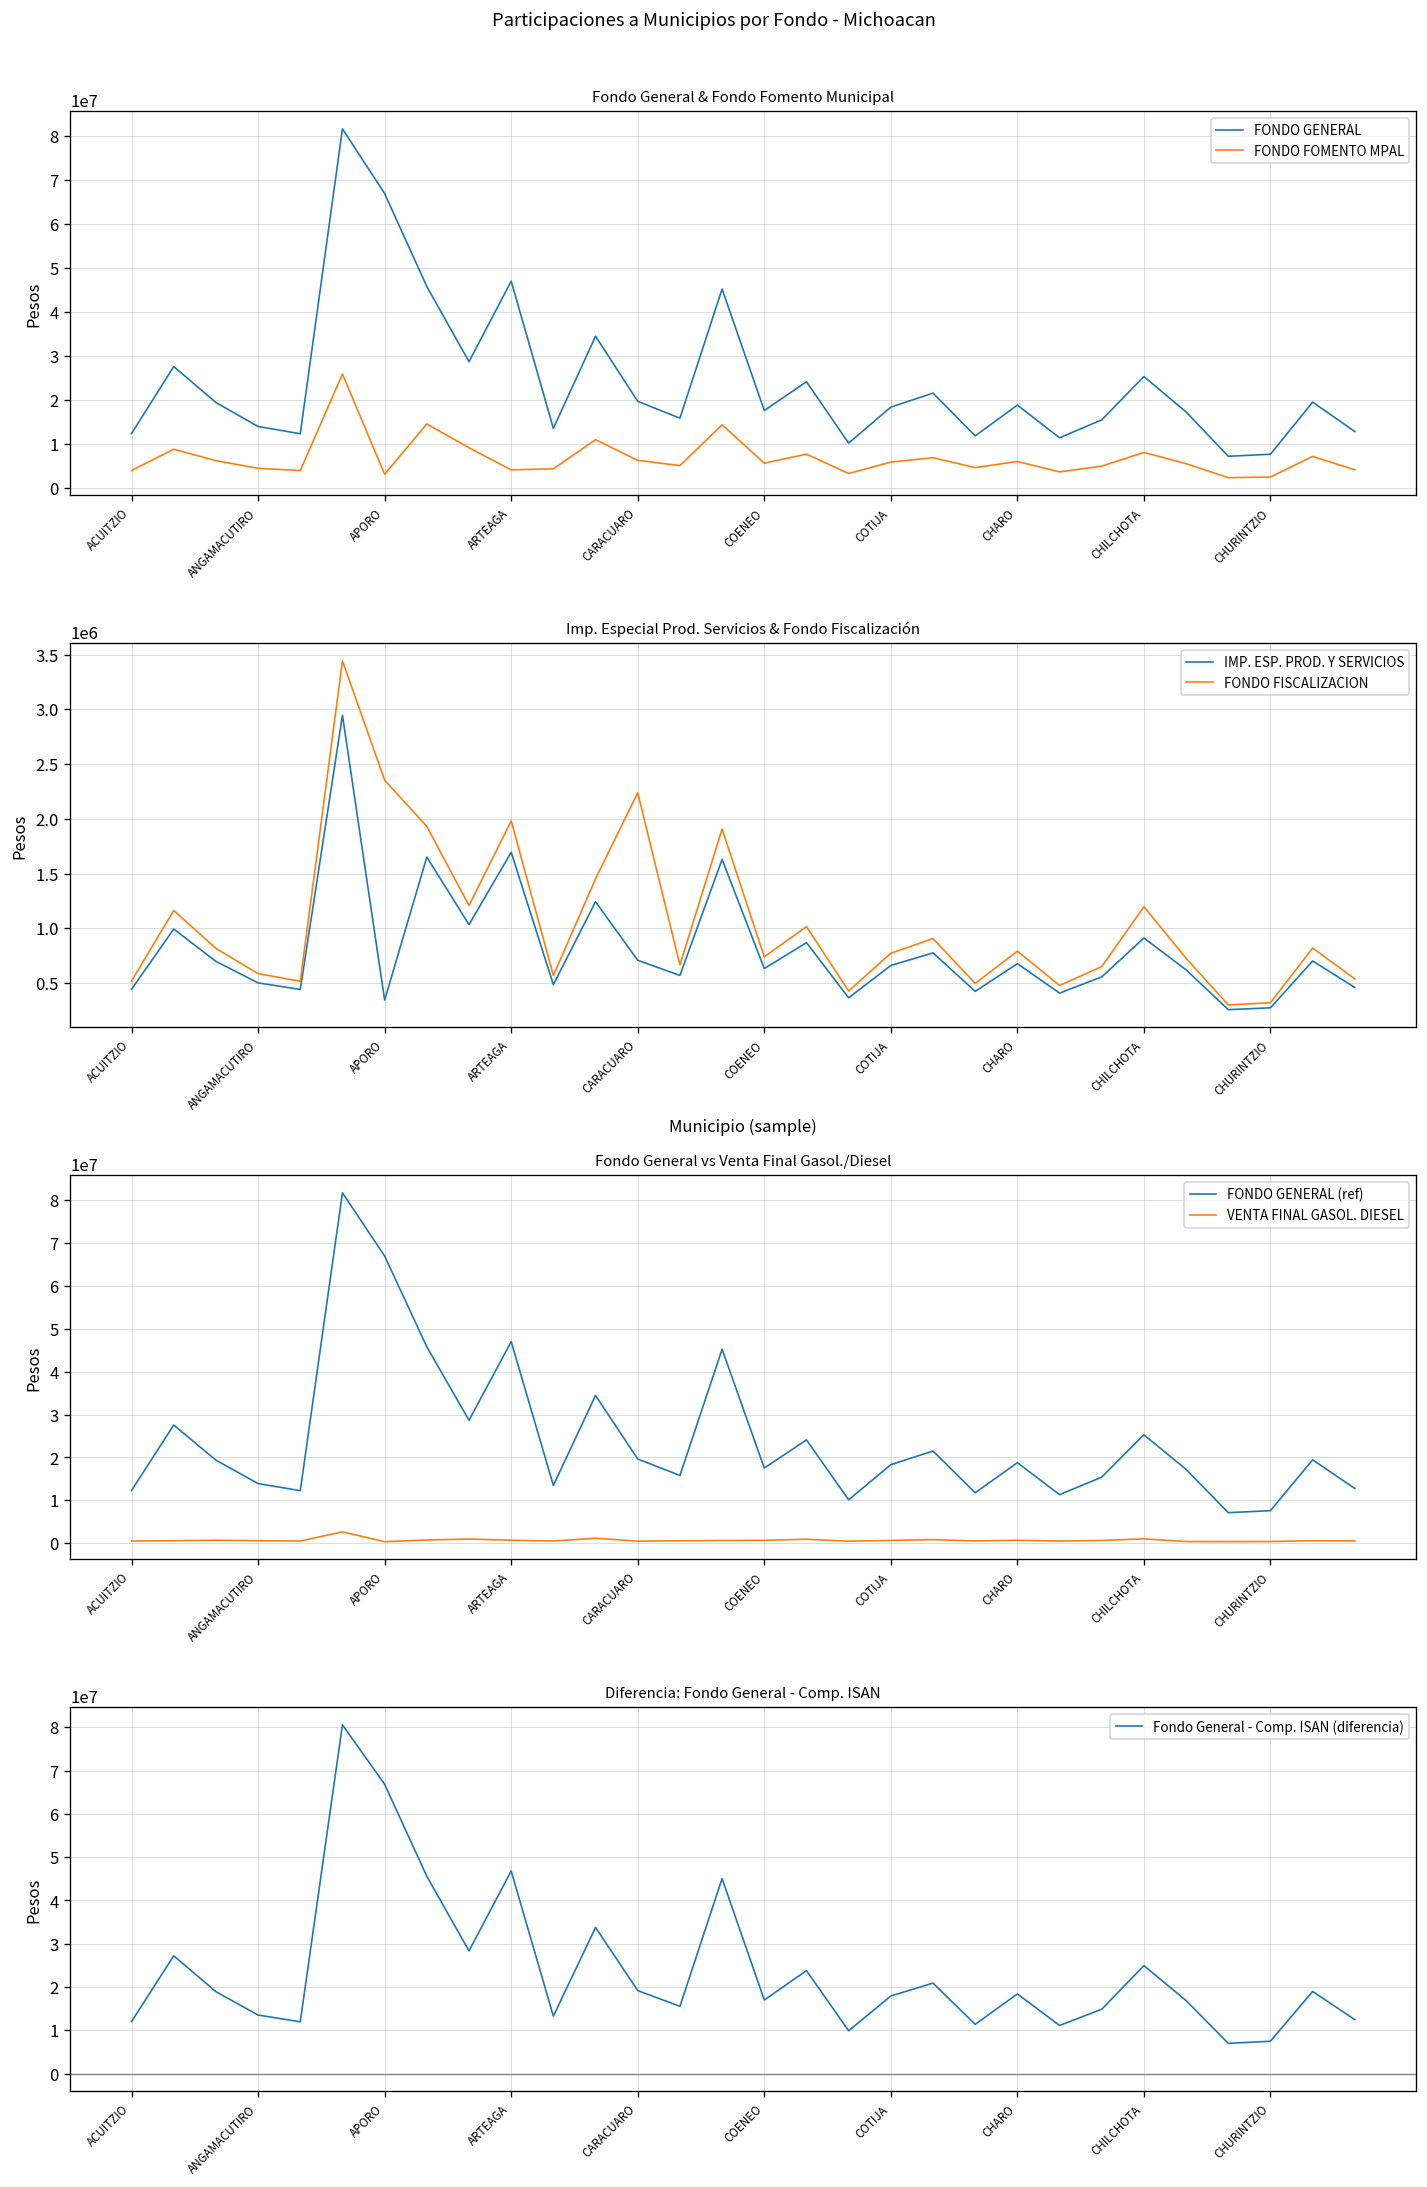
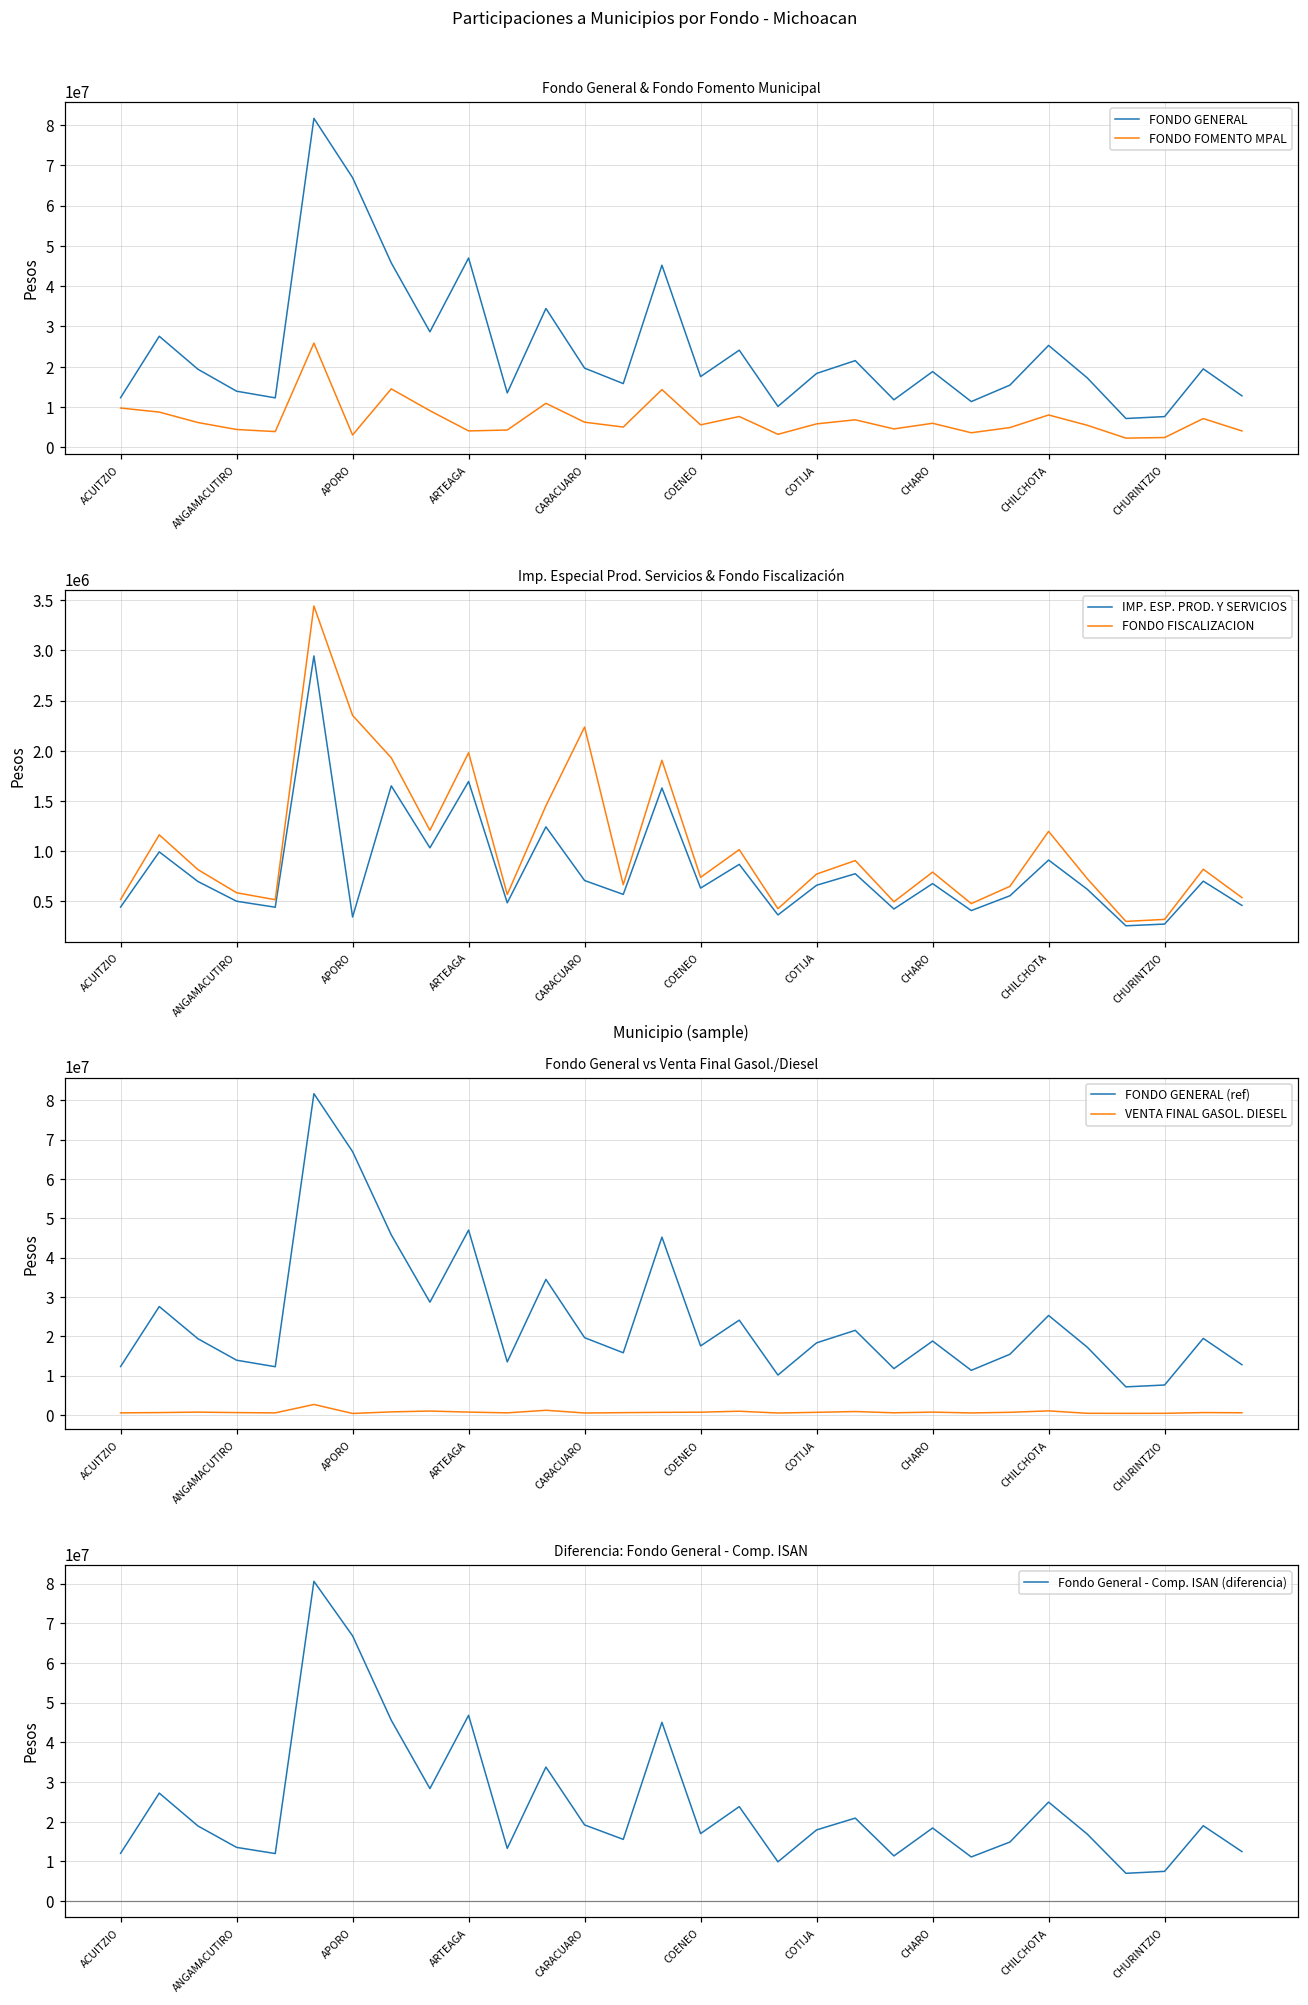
  {
    "Fondo General & Fondo Fomento Municipal": {
      "FONDO GENERAL": {
        "ACUITZIO": 12000000,
        "ANGAMACUTIRO": 14000000,
        "APORO": 67000000,
        "ARTEAGA": 47000000,
        "CARACUARO": 20000000,
        "COENEO": 18000000,
        "COTIJA": 18000000,
        "CHARO": 19000000,
        "CHILCHOTA": 25000000,
        "CHURINTZIO": 8000000
      },
      "FONDO FOMENTO MPAL": {
-       "ACUITZIO": 4000000,
+       "ACUITZIO": 10000000,
        "ANGAMACUTIRO": 4000000,
        "APORO": 3000000,
        "ARTEAGA": 4000000,
        "CARACUARO": 6000000,
        "COENEO": 6000000,
        "COTIJA": 6000000,
        "CHARO": 6000000,
        "CHILCHOTA": 8000000,
        "CHURINTZIO": 2000000
      }
    },
    "Imp. Especial Prod. Servicios & Fondo Fiscalización": {
      "IMP. ESP. PROD. Y SERVICIOS": {
        "ACUITZIO": 400000,
        "ANGAMACUTIRO": 500000,
        "APORO": 300000,
        "ARTEAGA": 1700000,
        "CARACUARO": 700000,
        "COENEO": 600000,
        "COTIJA": 700000,
        "CHARO": 700000,
        "CHILCHOTA": 900000,
        "CHURINTZIO": 300000
      },
      "FONDO FISCALIZACION": {
        "ACUITZIO": 500000,
        "ANGAMACUTIRO": 600000,
        "APORO": 2400000,
        "ARTEAGA": 2000000,
        "CARACUARO": 2200000,
        "COENEO": 700000,
        "COTIJA": 800000,
        "CHARO": 800000,
        "CHILCHOTA": 1200000,
        "CHURINTZIO": 300000
      }
    },
    "Fondo General vs Venta Final Gasol./Diesel": {
      "FONDO GENERAL (ref)": {
        "ACUITZIO": 12000000,
        "ANGAMACUTIRO": 14000000,
        "APORO": 67000000,
        "ARTEAGA": 47000000,
        "CARACUARO": 20000000,
        "COENEO": 18000000,
        "COTIJA": 18000000,
        "CHARO": 19000000,
        "CHILCHOTA": 25000000,
        "CHURINTZIO": 8000000
      },
      "VENTA FINAL GASOL. DIESEL": {
        "ACUITZIO": 1000000,
        "ANGAMACUTIRO": 1000000,
        "APORO": 0,
        "ARTEAGA": 1000000,
        "CARACUARO": 0,
        "COENEO": 1000000,
        "COTIJA": 1000000,
        "CHARO": 1000000,
        "CHILCHOTA": 1000000,
        "CHURINTZIO": 0
      }
    },
    "Diferencia: Fondo General - Comp. ISAN": {
      "ACUITZIO": 12000000,
      "ANGAMACUTIRO": 14000000,
      "APORO": 67000000,
      "ARTEAGA": 47000000,
      "CARACUARO": 19000000,
      "COENEO": 17000000,
      "COTIJA": 18000000,
      "CHARO": 18000000,
      "CHILCHOTA": 25000000,
      "CHURINTZIO": 7000000
    }
  }
